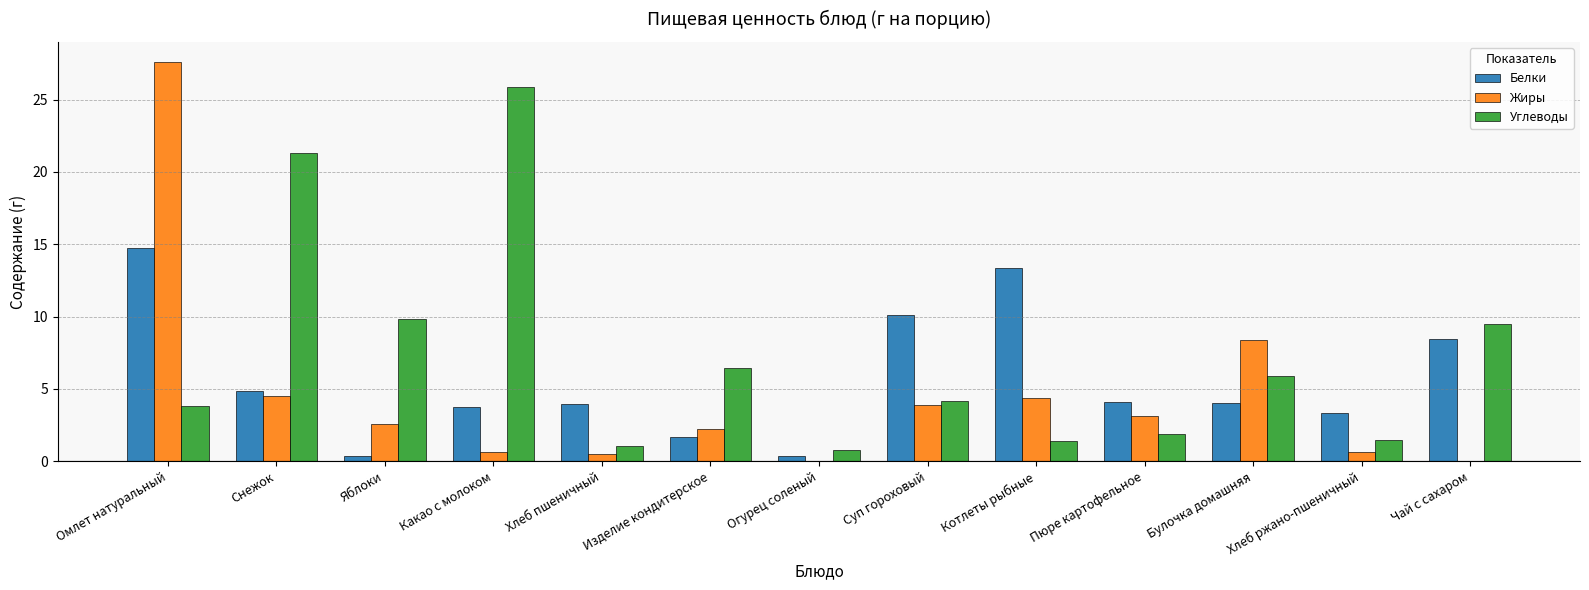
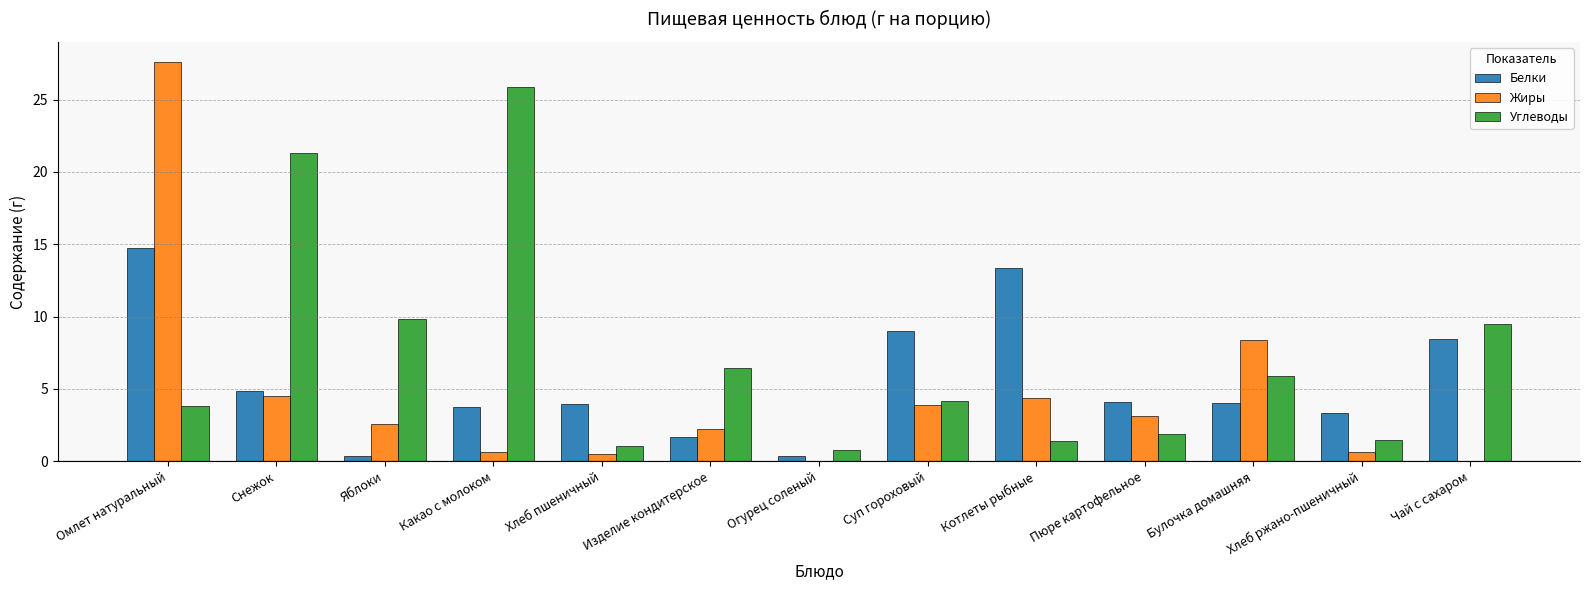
  {
    "Белки": {
      "Омлет натуральный": 14.7,
      "Снежок": 4.9,
      "Яблоки": 0.4,
      "Какао с молоком": 3.8,
      "Хлеб пшеничный": 4.0,
      "Изделие кондитерское": 1.7,
      "Огурец соленый": 0.4,
-     "Суп гороховый": 10.1,
+     "Суп гороховый": 9.0,
      "Котлеты рыбные": 13.4,
      "Пюре картофельное": 4.1,
      "Булочка домашняя": 4.1,
      "Хлеб ржано-пшеничный": 3.4,
      "Чай с сахаром": 8.4
    },
    "Жиры": {
      "Омлет натуральный": 27.6,
      "Снежок": 4.5,
      "Яблоки": 2.6,
      "Какао с молоком": 0.7,
      "Хлеб пшеничный": 0.5,
      "Изделие кондитерское": 2.3,
      "Суп гороховый": 3.9,
      "Котлеты рыбные": 4.4,
      "Пюре картофельное": 3.1,
      "Булочка домашняя": 8.4,
      "Хлеб ржано-пшеничный": 0.7,
      "Чай с сахаром": 0.0
    },
    "Углеводы": {
      "Омлет натуральный": 3.8,
      "Снежок": 21.3,
      "Яблоки": 9.8,
      "Какао с молоком": 25.9,
      "Хлеб пшеничный": 1.1,
      "Изделие кондитерское": 6.5,
      "Огурец соленый": 0.8,
      "Суп гороховый": 4.2,
      "Котлеты рыбные": 1.4,
      "Пюре картофельное": 1.9,
      "Булочка домашняя": 5.9,
      "Хлеб ржано-пшеничный": 1.4,
      "Чай с сахаром": 9.5
    }
  }
